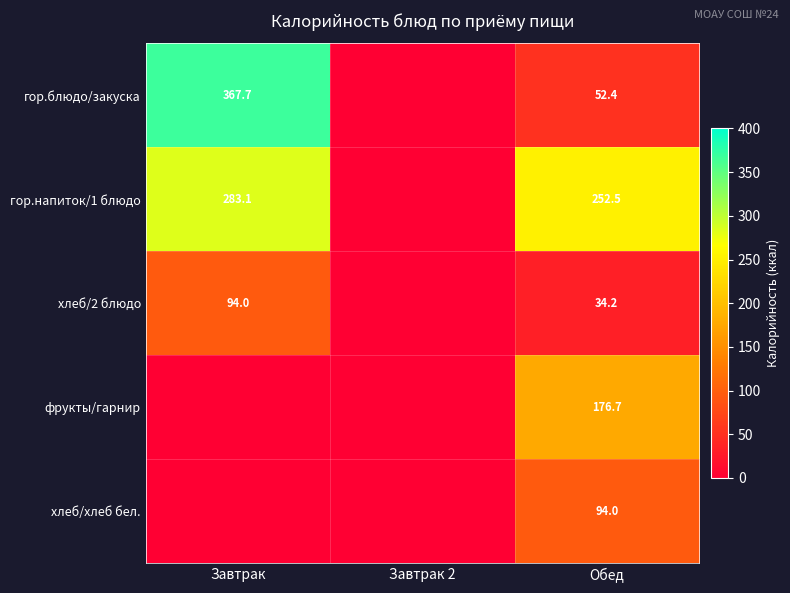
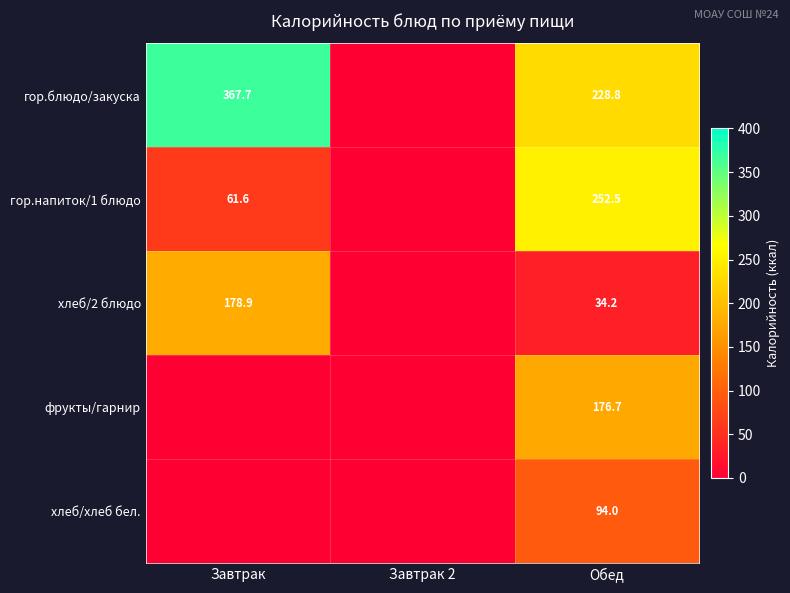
  {
    "гор.блюдо/закуска": {
      "Завтрак": 367.7,
-     "Обед": 52.4
+     "Обед": 228.8
    },
    "гор.напиток/1 блюдо": {
-     "Завтрак": 283.1,
+     "Завтрак": 61.6,
      "Обед": 252.5
    },
    "хлеб/2 блюдо": {
-     "Завтрак": 94.0,
+     "Завтрак": 178.9,
      "Обед": 34.2
    },
    "фрукты/гарнир": {
      "Обед": 176.7
    },
    "хлеб/хлеб бел.": {
      "Обед": 94.0
    }
  }
